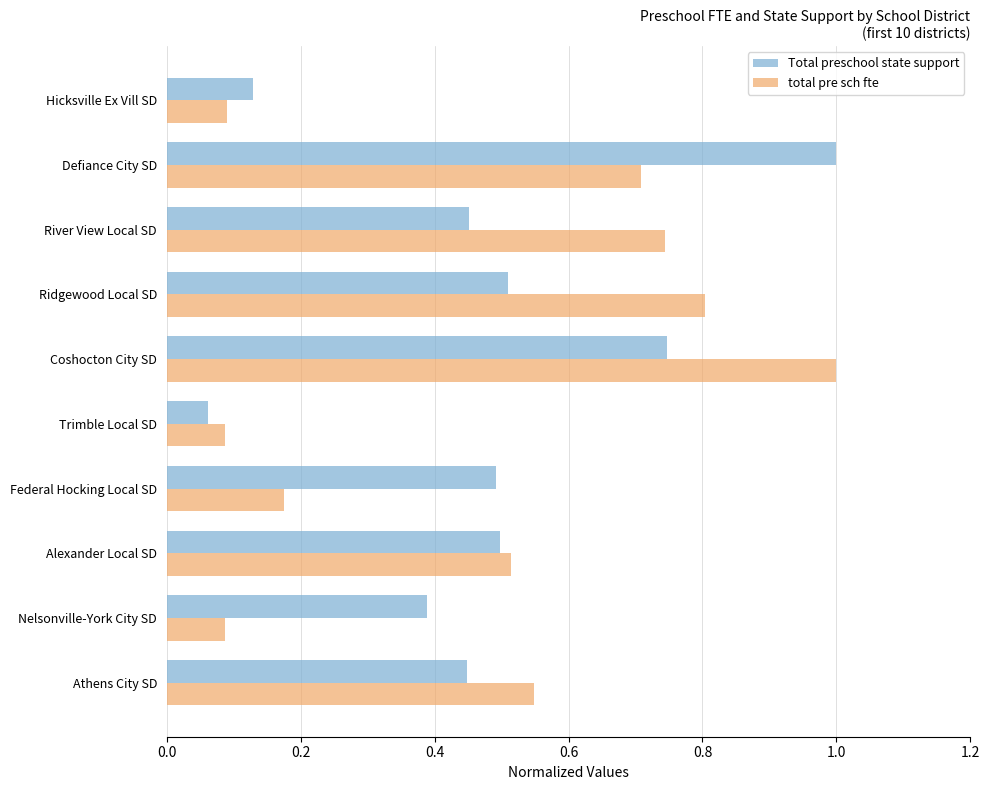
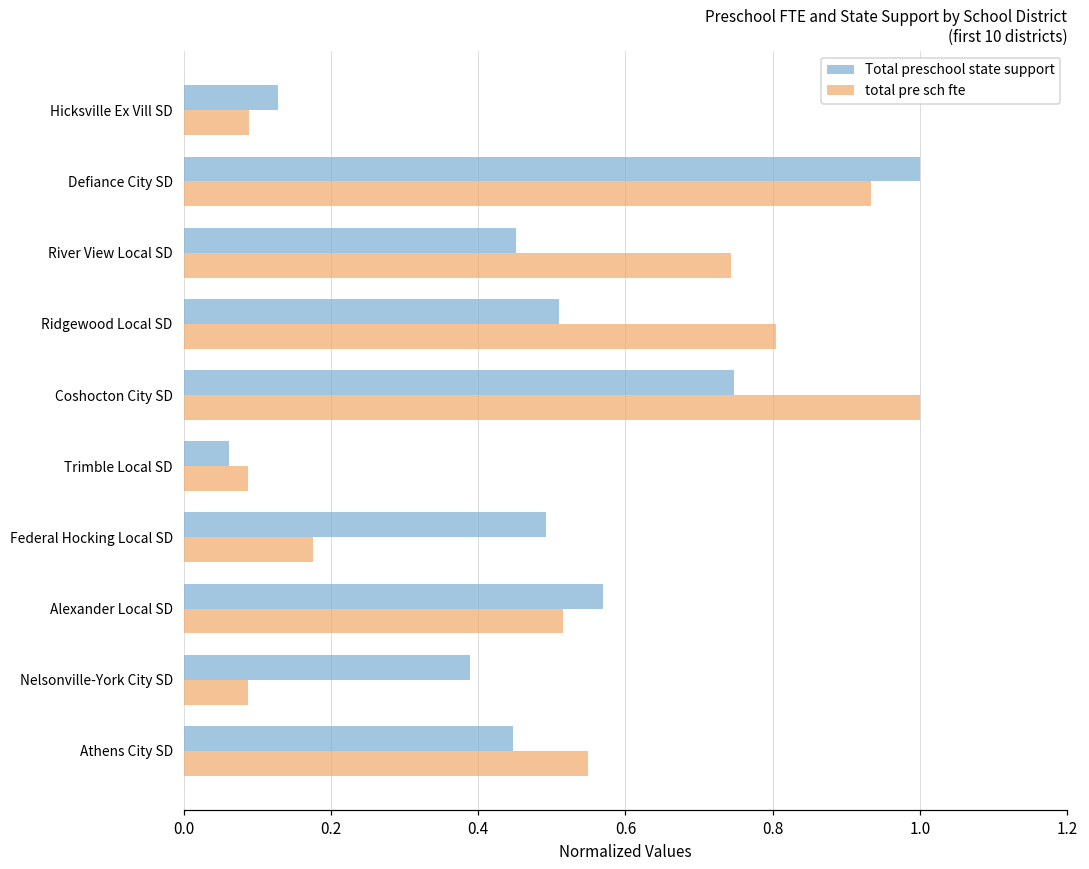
  {
    "Total preschool state support": {
      "Hicksville Ex Vill SD": 0.13,
      "Defiance City SD": 1.00,
      "River View Local SD": 0.45,
      "Ridgewood Local SD": 0.51,
      "Coshocton City SD": 0.75,
      "Trimble Local SD": 0.06,
      "Federal Hocking Local SD": 0.49,
-     "Alexander Local SD": 0.50,
+     "Alexander Local SD": 0.57,
      "Nelsonville-York City SD": 0.39,
      "Athens City SD": 0.45
    },
    "total pre sch fte": {
      "Hicksville Ex Vill SD": 0.09,
-     "Defiance City SD": 0.71,
+     "Defiance City SD": 0.93,
      "River View Local SD": 0.74,
      "Ridgewood Local SD": 0.80,
      "Coshocton City SD": 1.00,
      "Trimble Local SD": 0.09,
      "Federal Hocking Local SD": 0.18,
      "Alexander Local SD": 0.51,
      "Nelsonville-York City SD": 0.09,
      "Athens City SD": 0.55
    }
  }
